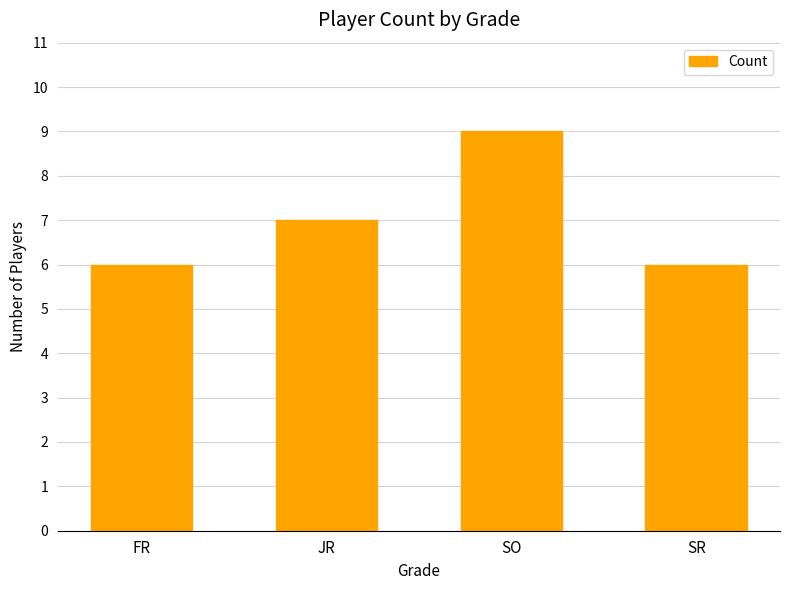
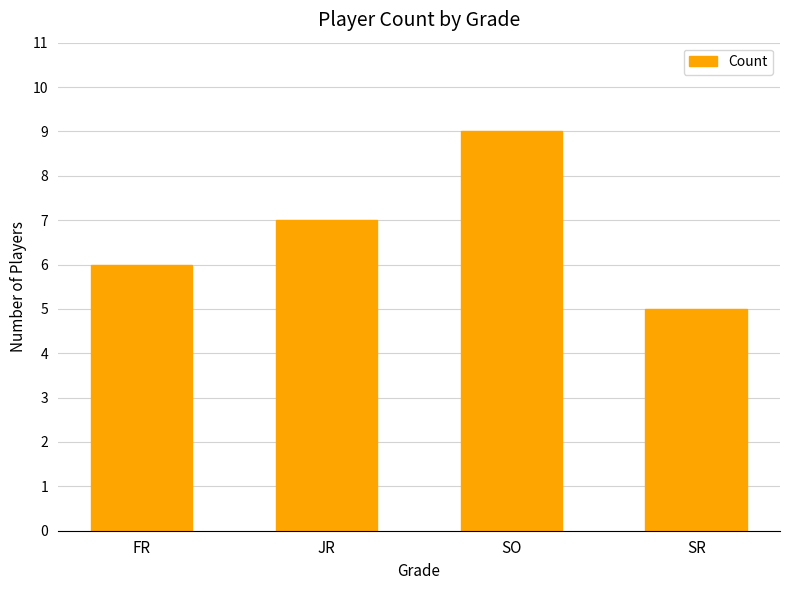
  {
    "FR": 6,
    "JR": 7,
    "SO": 9,
-   "SR": 6
+   "SR": 5
  }
